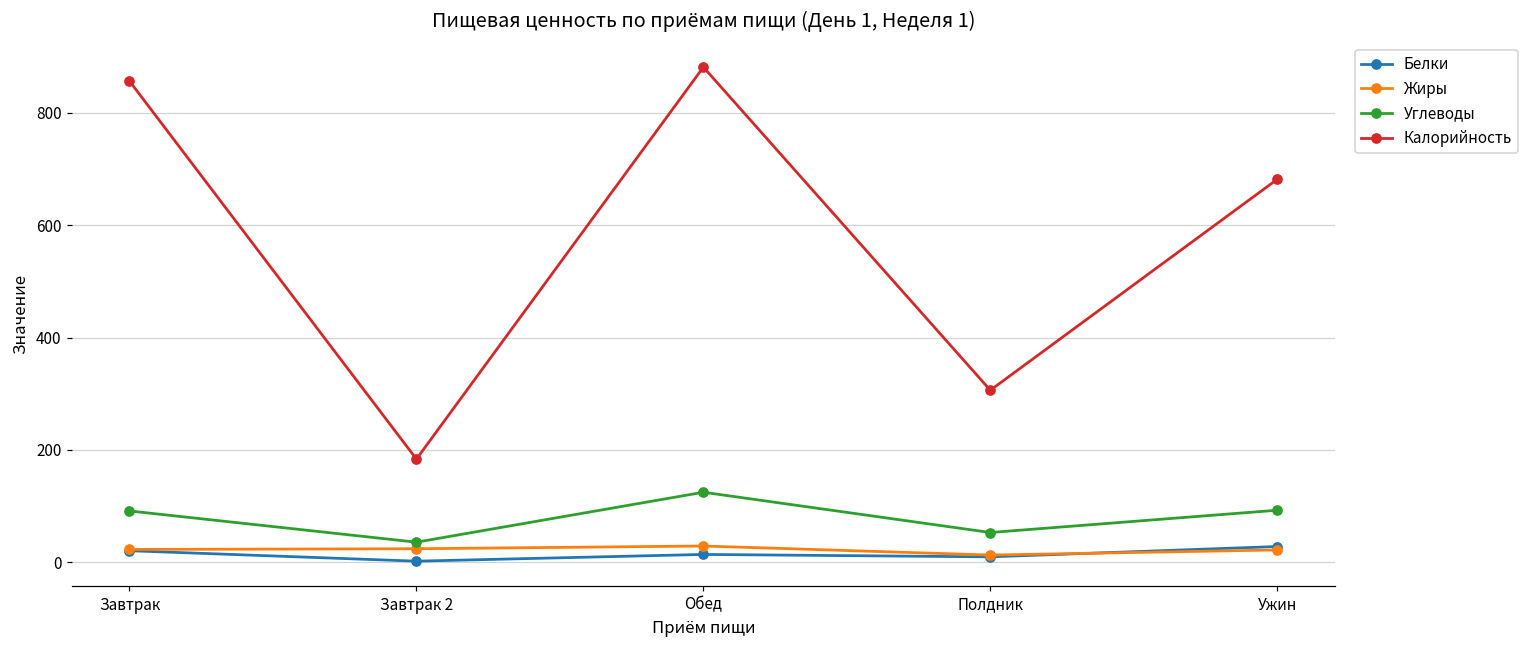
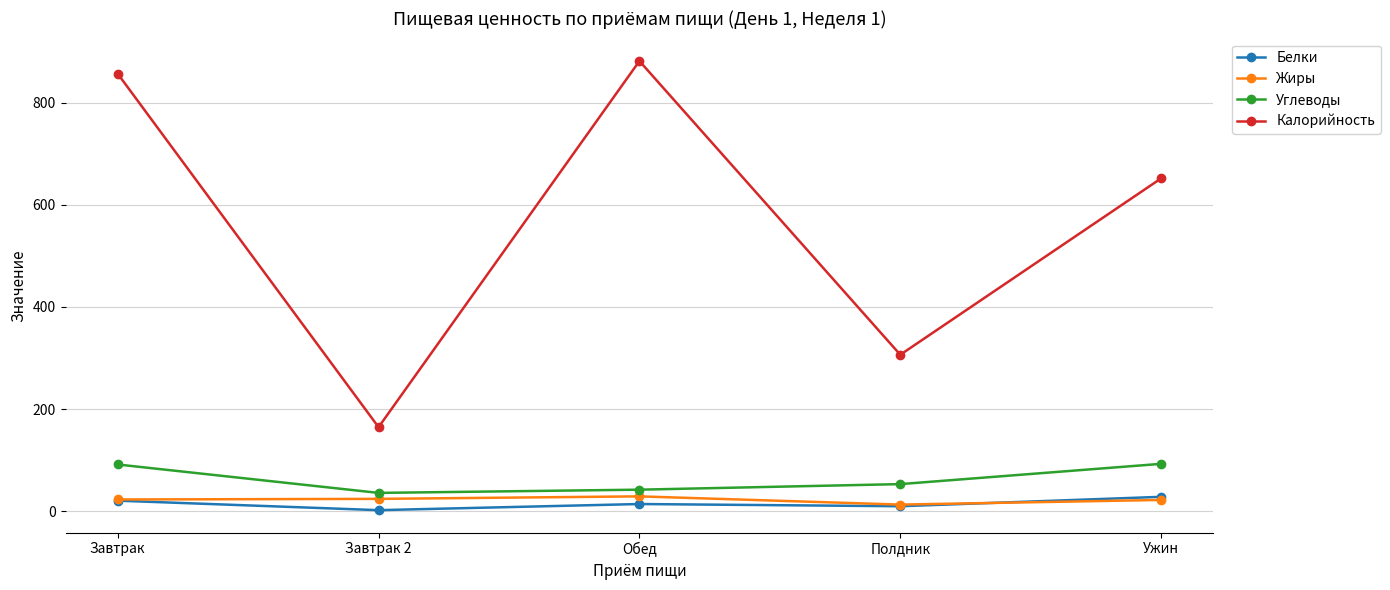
  {
    "Белки": {
      "Завтрак 2": 0,
      "Обед": 10,
      "Ужин": 30
    },
    "Жиры": {
      "Завтрак 2": 20,
      "Обед": 30,
      "Ужин": 20
    },
    "Углеводы": {
      "Завтрак": 90,
      "Завтрак 2": 40,
-     "Обед": 120,
+     "Обед": 40,
      "Полдник": 50,
      "Ужин": 90
    },
    "Калорийность": {
      "Завтрак": 860,
-     "Завтрак 2": 180,
+     "Завтрак 2": 160,
      "Обед": 880,
      "Полдник": 310,
-     "Ужин": 680
+     "Ужин": 650
    }
  }
